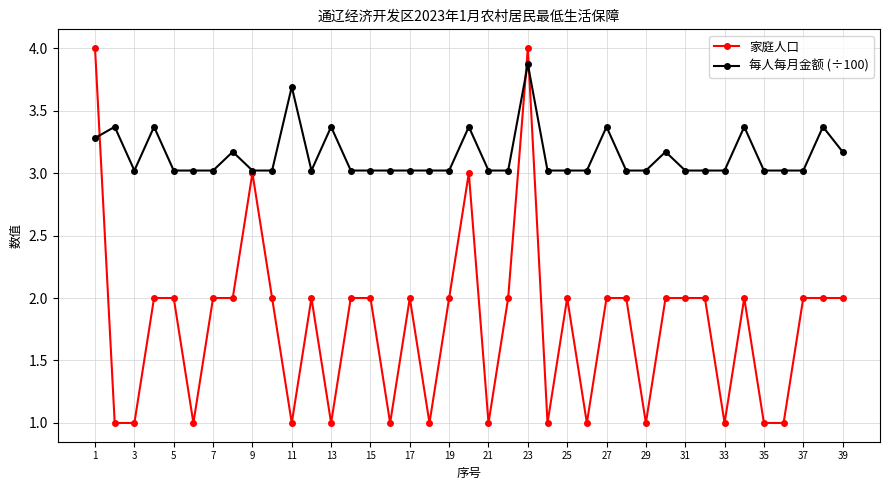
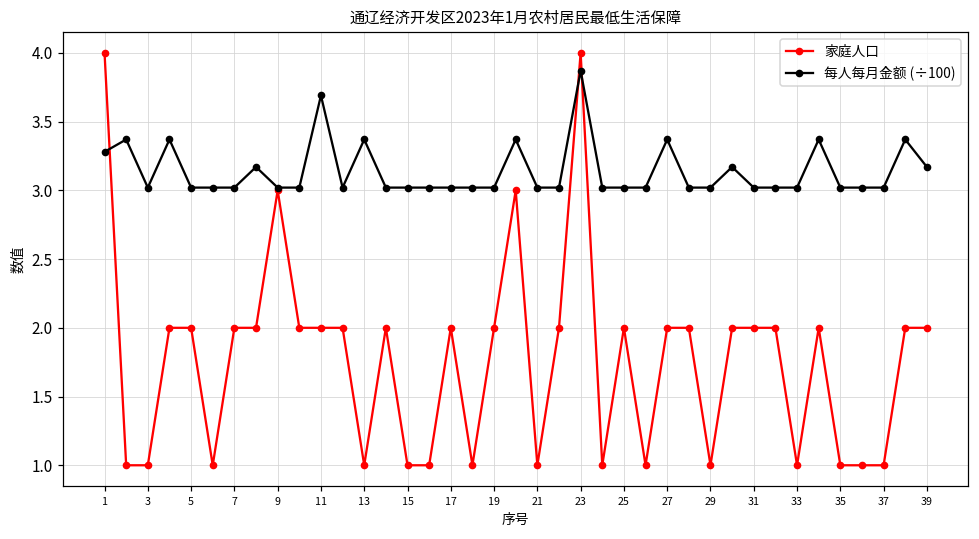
  {
    "家庭人口": {
      "1": 4,
      "3": 1,
      "5": 2,
      "7": 2,
-     "11": 1,
+     "11": 2,
      "13": 1,
-     "15": 2,
+     "15": 1,
      "17": 2,
      "19": 2,
      "21": 1,
      "23": 4,
      "25": 2,
      "27": 2,
      "29": 1,
      "31": 2,
      "33": 1,
      "35": 1,
-     "37": 2,
+     "37": 1,
      "39": 2
    },
    "每人每月金额 (÷100)": {
      "1": 3.28,
      "3": 3,
      "5": 3,
      "7": 3,
      "11": 3.69,
      "13": 3.37,
      "15": 3,
      "17": 3,
      "19": 3,
      "21": 3,
      "23": 3.87,
      "25": 3,
      "27": 3.37,
      "29": 3,
      "31": 3,
      "33": 3,
      "35": 3,
      "37": 3,
      "39": 3.17
    }
  }
